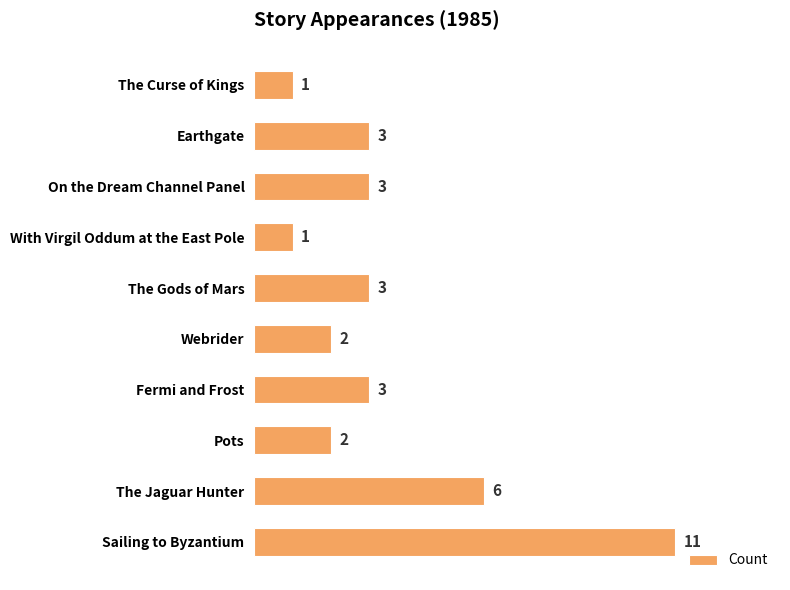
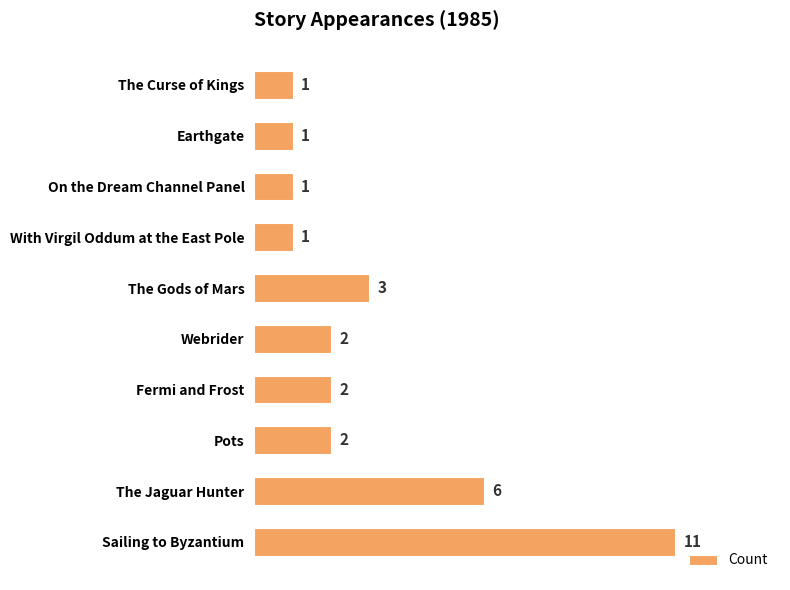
  {
    "The Curse of Kings": 1,
-   "Earthgate": 3,
-   "On the Dream Channel Panel": 3,
+   "Earthgate": 1,
+   "On the Dream Channel Panel": 1,
    "With Virgil Oddum at the East Pole": 1,
    "The Gods of Mars": 3,
    "Webrider": 2,
-   "Fermi and Frost": 3,
+   "Fermi and Frost": 2,
    "Pots": 2,
    "The Jaguar Hunter": 6,
    "Sailing to Byzantium": 11
  }
